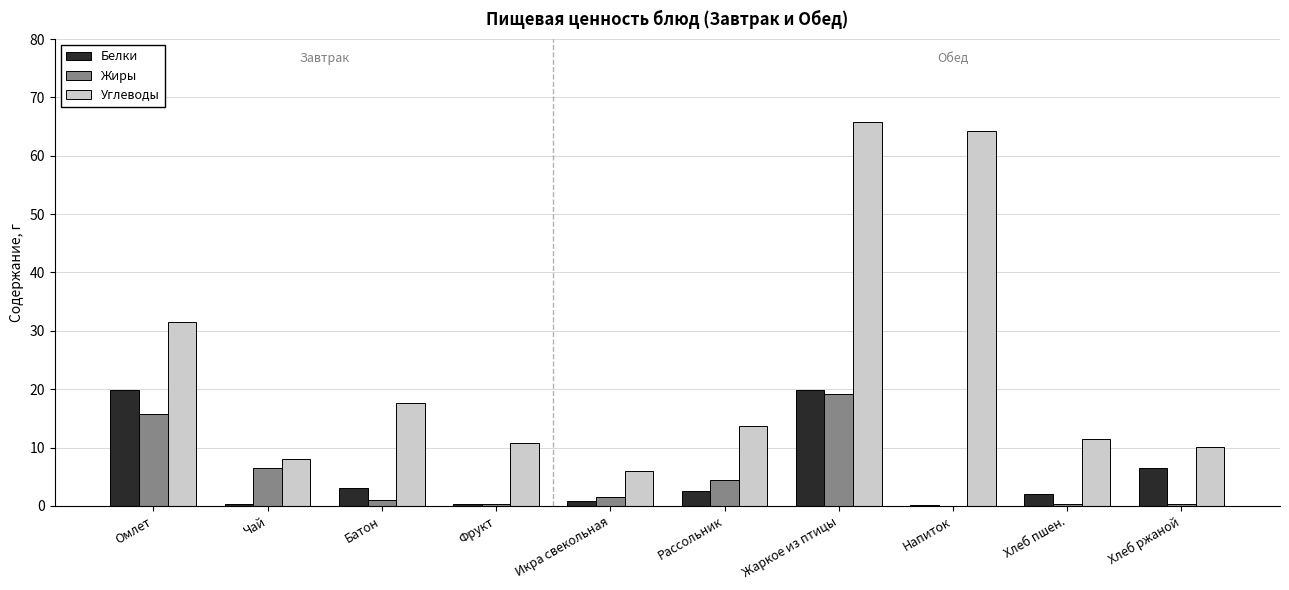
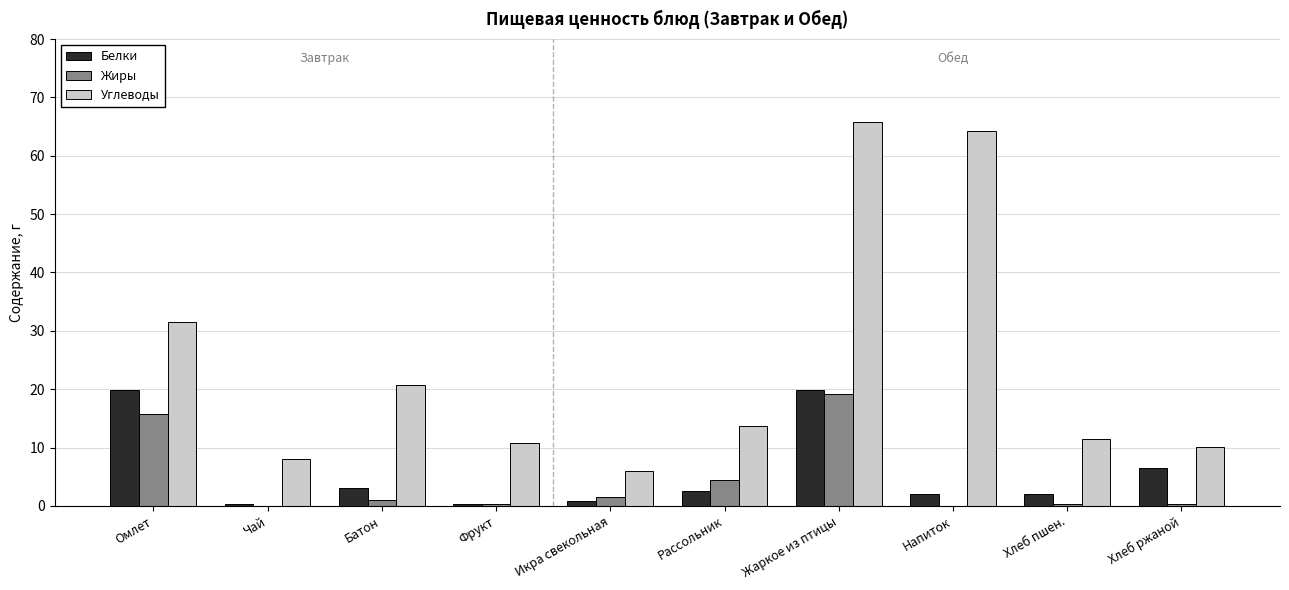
  {
    "Белки": {
      "Омлет": 20,
      "Батон": 3,
      "Икра свекольная": 1,
      "Рассольник": 3,
      "Жаркое из птицы": 20,
-     "Напиток": 0,
+     "Напиток": 2,
      "Хлеб пшен.": 2,
      "Хлеб ржаной": 6
    },
    "Жиры": {
      "Омлет": 16,
-     "Чай": 6,
+     "Чай": 0,
      "Батон": 1,
      "Икра свекольная": 2,
      "Рассольник": 4,
      "Жаркое из птицы": 19
    },
    "Углеводы": {
      "Омлет": 32,
      "Чай": 8,
-     "Батон": 18,
+     "Батон": 21,
      "Фрукт": 11,
      "Икра свекольная": 6,
      "Рассольник": 14,
      "Жаркое из птицы": 66,
      "Напиток": 64,
      "Хлеб пшен.": 11,
      "Хлеб ржаной": 10
    }
  }
